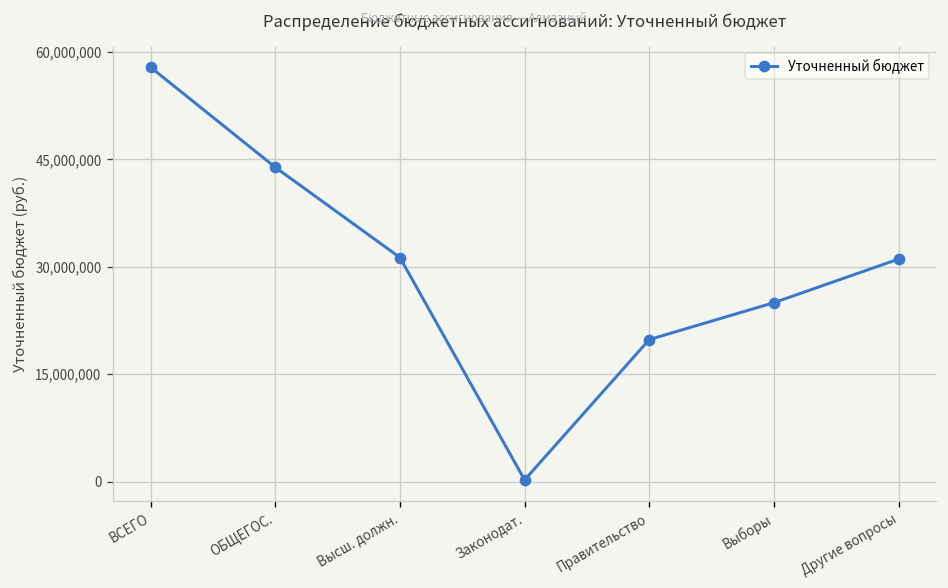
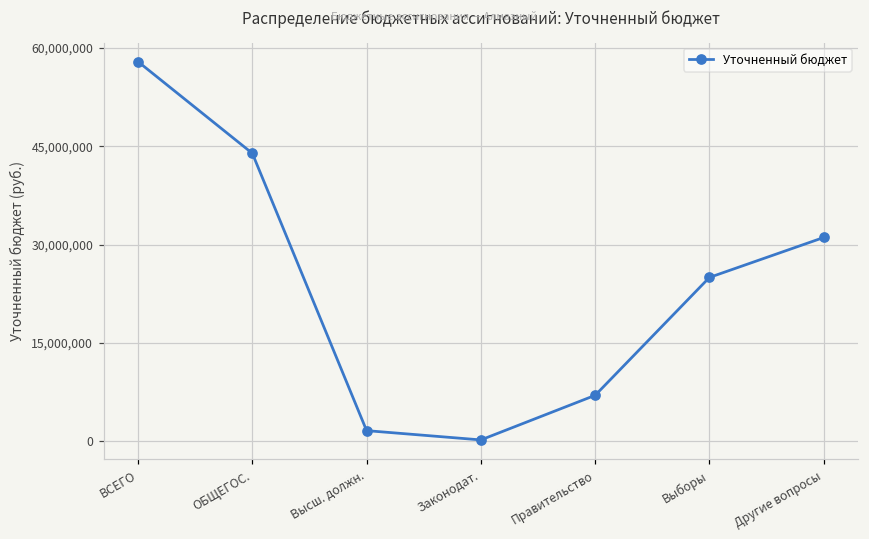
  {
    "ВСЕГО": "58,000,000",
    "ОБЩЕГОС.": "44,000,000",
-   "Высш. должн.": "31,000,000",
+   "Высш. должн.": "2,000,000",
    "Законодат.": "0",
-   "Правительство": "20,000,000",
+   "Правительство": "7,000,000",
    "Выборы": "25,000,000",
    "Другие вопросы": "31,000,000"
  }
